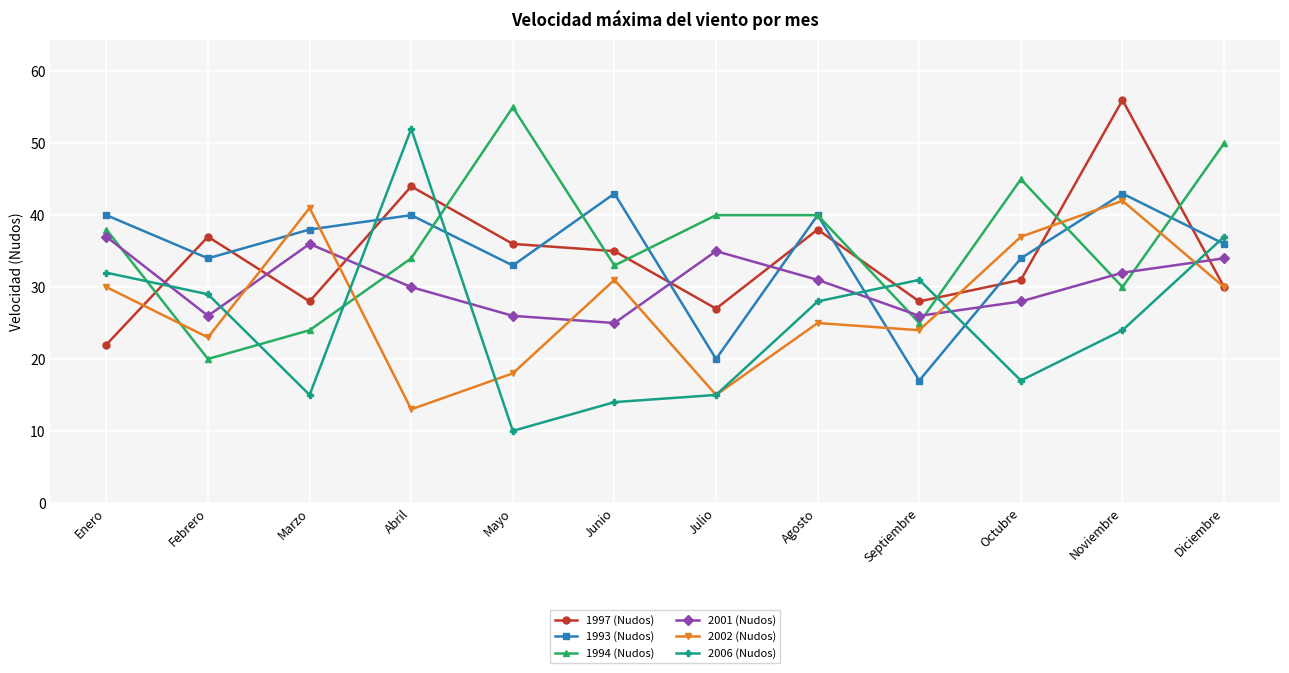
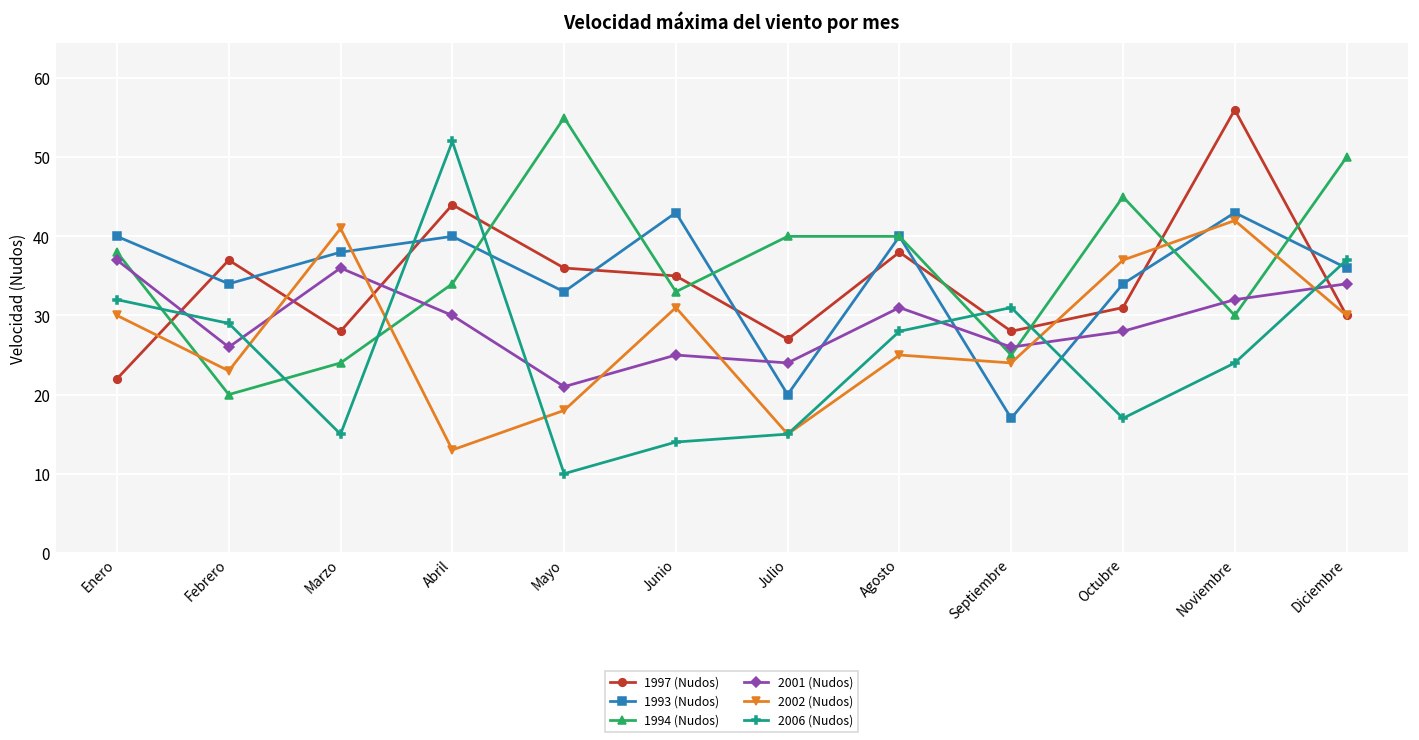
  {
    "1997 (Nudos)": {
      "Enero": 22,
      "Febrero": 37,
      "Marzo": 28,
      "Abril": 44,
      "Mayo": 36,
      "Junio": 35,
      "Julio": 27,
      "Agosto": 38,
      "Septiembre": 28,
      "Octubre": 31,
      "Noviembre": 56
    },
    "1993 (Nudos)": {
      "Enero": 40,
      "Febrero": 34,
      "Marzo": 38,
      "Abril": 40,
      "Mayo": 33,
      "Junio": 43,
      "Julio": 20,
      "Septiembre": 17,
      "Octubre": 34,
      "Noviembre": 43,
      "Diciembre": 36
    },
    "2001 (Nudos)": {
      "Enero": 37,
      "Febrero": 26,
      "Marzo": 36,
      "Abril": 30,
-     "Mayo": 26,
+     "Mayo": 21,
      "Junio": 25,
-     "Julio": 35,
+     "Julio": 24,
      "Agosto": 31,
      "Septiembre": 26,
      "Octubre": 28,
      "Noviembre": 32,
      "Diciembre": 34
    },
    "2002 (Nudos)": {
      "Enero": 30,
      "Febrero": 23,
      "Marzo": 41,
      "Abril": 13,
      "Mayo": 18,
      "Junio": 31,
      "Agosto": 25,
      "Septiembre": 24,
      "Octubre": 37,
      "Noviembre": 42
    }
  }
